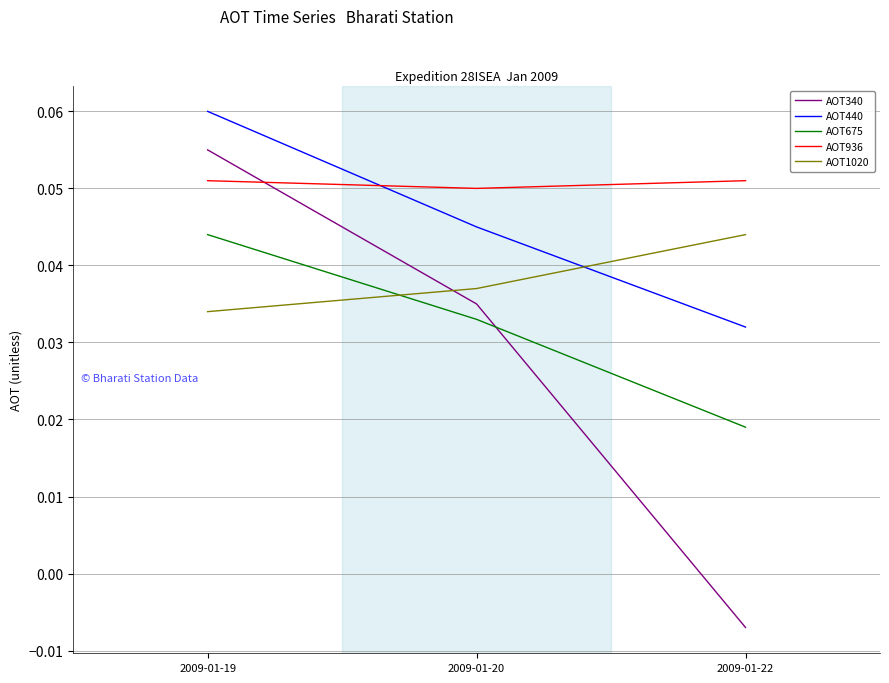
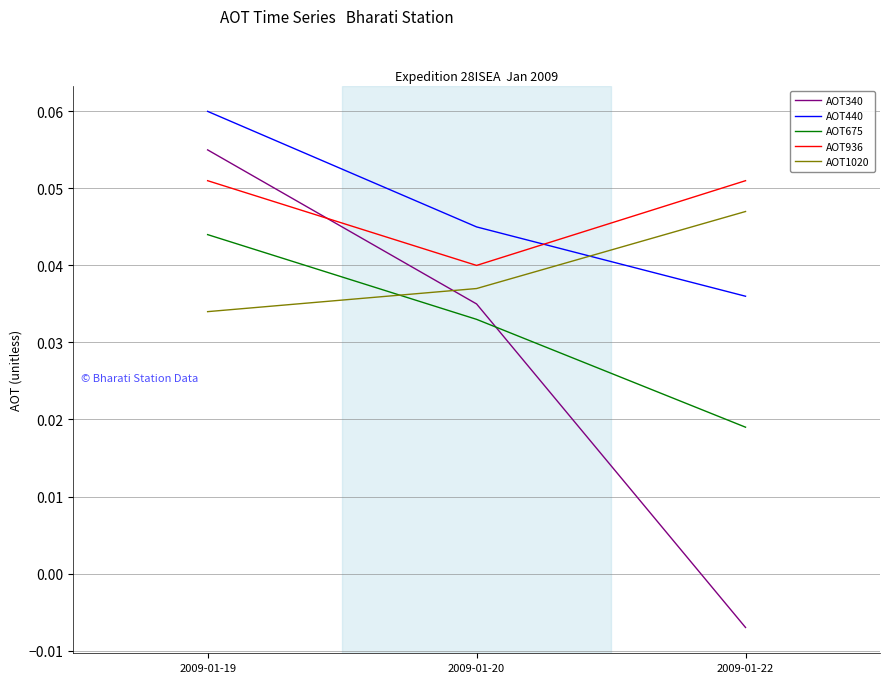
  {
    "AOT340": {
      "2009-01-19": 0.055,
      "2009-01-20": 0.035,
      "2009-01-22": -0.007
    },
    "AOT440": {
      "2009-01-19": 0.060,
      "2009-01-20": 0.045,
-     "2009-01-22": 0.032
+     "2009-01-22": 0.036
    },
    "AOT675": {
      "2009-01-19": 0.044,
      "2009-01-20": 0.033,
      "2009-01-22": 0.019
    },
    "AOT936": {
      "2009-01-19": 0.051,
-     "2009-01-20": 0.05,
+     "2009-01-20": 0.04,
      "2009-01-22": 0.051
    },
    "AOT1020": {
      "2009-01-19": 0.034,
      "2009-01-20": 0.037,
-     "2009-01-22": 0.044
+     "2009-01-22": 0.047
    }
  }
